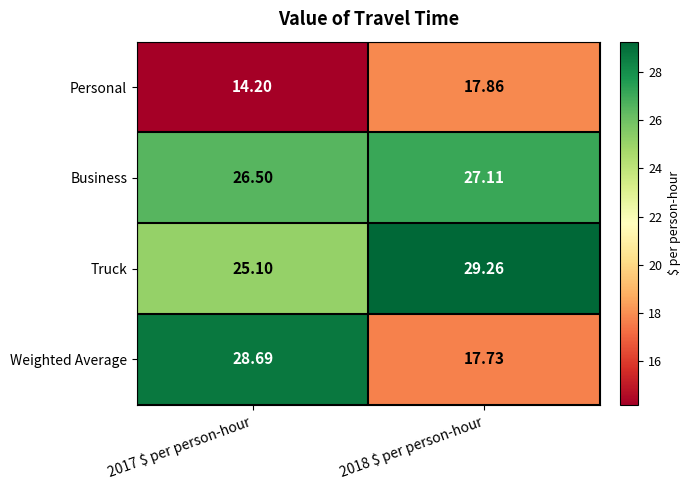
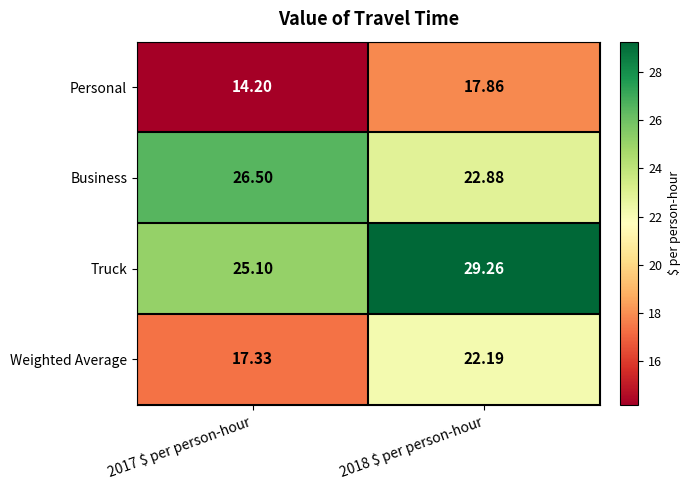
  {
    "Personal": {
      "2017 $ per person-hour": 14.20,
      "2018 $ per person-hour": 17.86
    },
    "Business": {
      "2017 $ per person-hour": 26.50,
-     "2018 $ per person-hour": 27.11
+     "2018 $ per person-hour": 22.88
    },
    "Truck": {
      "2017 $ per person-hour": 25.10,
      "2018 $ per person-hour": 29.26
    },
    "Weighted Average": {
-     "2017 $ per person-hour": 28.69,
-     "2018 $ per person-hour": 17.73
+     "2017 $ per person-hour": 17.33,
+     "2018 $ per person-hour": 22.19
    }
  }
